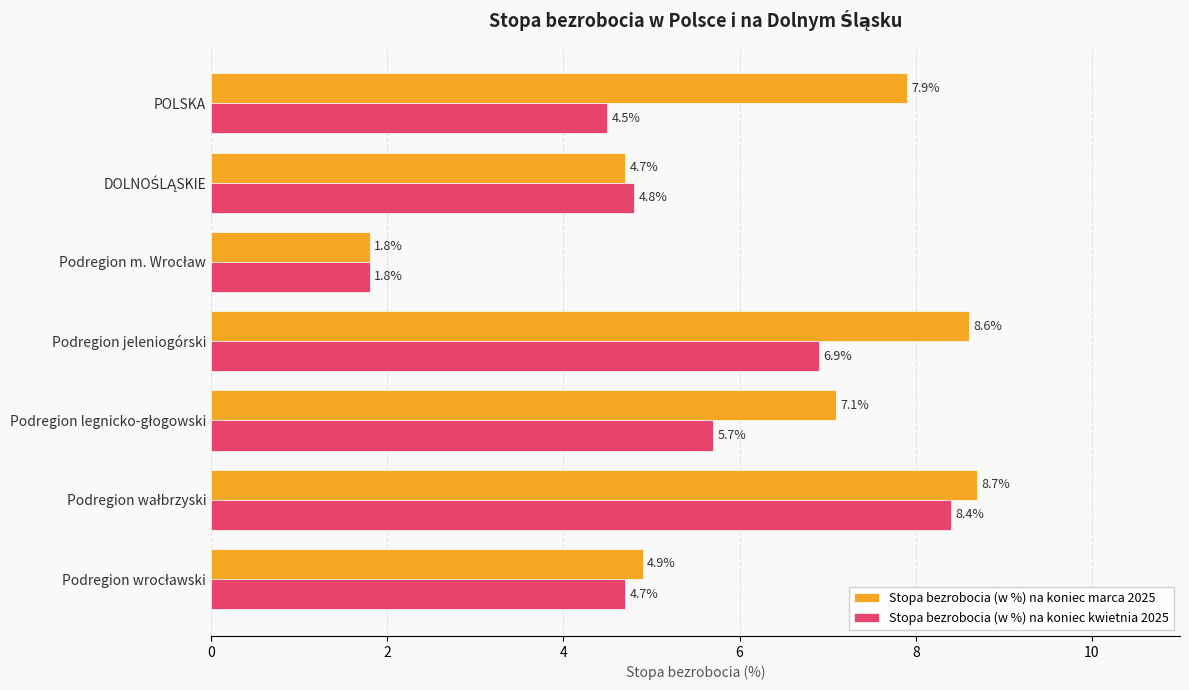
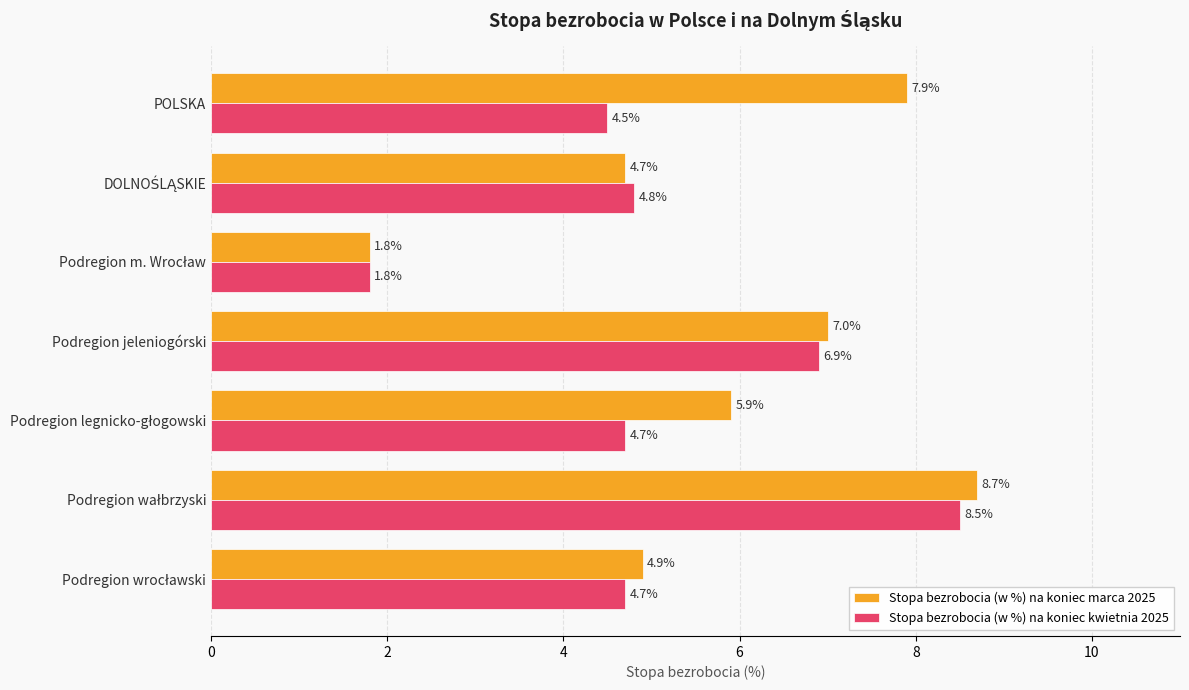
  {
    "Stopa bezrobocia (w %) na koniec marca 2025": {
      "POLSKA": "7.9%",
      "DOLNOŚLĄSKIE": "4.7%",
      "Podregion m. Wrocław": "1.8%",
-     "Podregion jeleniogórski": "8.6%",
-     "Podregion legnicko-głogowski": "7.1%",
+     "Podregion jeleniogórski": "7.0%",
+     "Podregion legnicko-głogowski": "5.9%",
      "Podregion wałbrzyski": "8.7%",
      "Podregion wrocławski": "4.9%"
    },
    "Stopa bezrobocia (w %) na koniec kwietnia 2025": {
      "POLSKA": "4.5%",
      "DOLNOŚLĄSKIE": "4.8%",
      "Podregion m. Wrocław": "1.8%",
      "Podregion jeleniogórski": "6.9%",
-     "Podregion legnicko-głogowski": "5.7%",
-     "Podregion wałbrzyski": "8.4%",
+     "Podregion legnicko-głogowski": "4.7%",
+     "Podregion wałbrzyski": "8.5%",
      "Podregion wrocławski": "4.7%"
    }
  }
